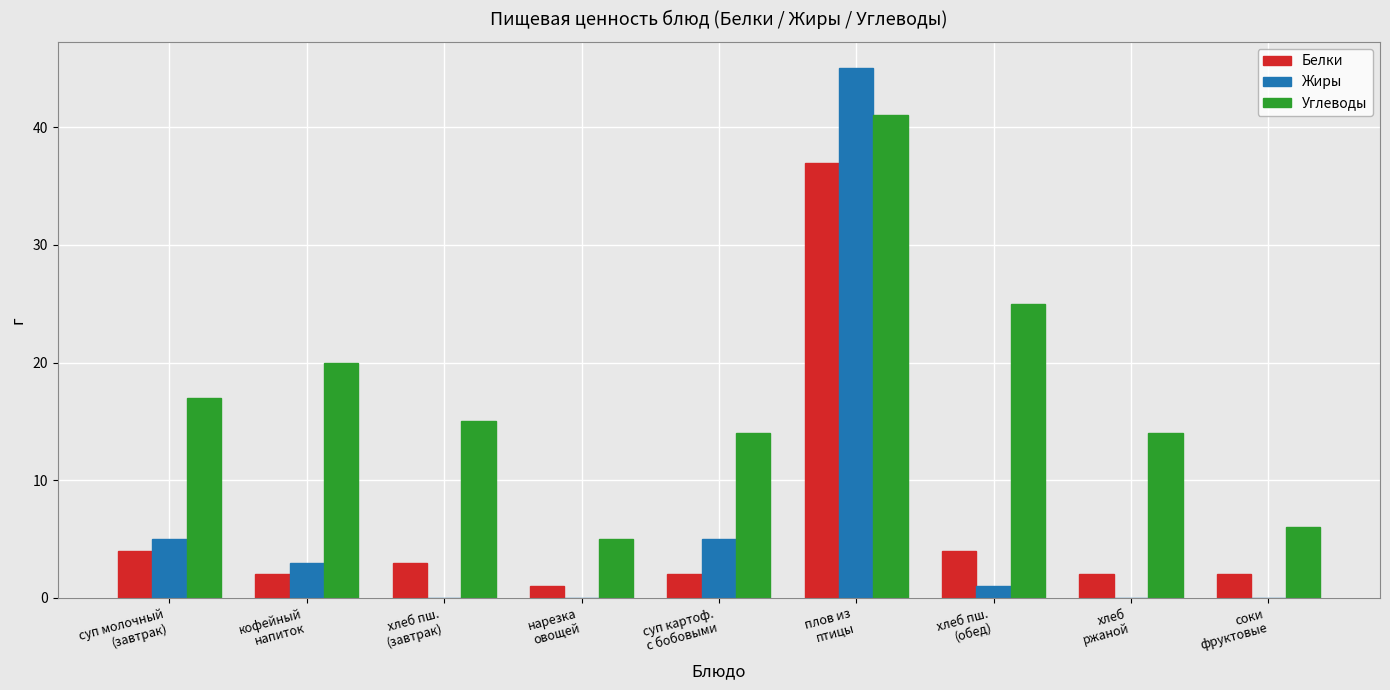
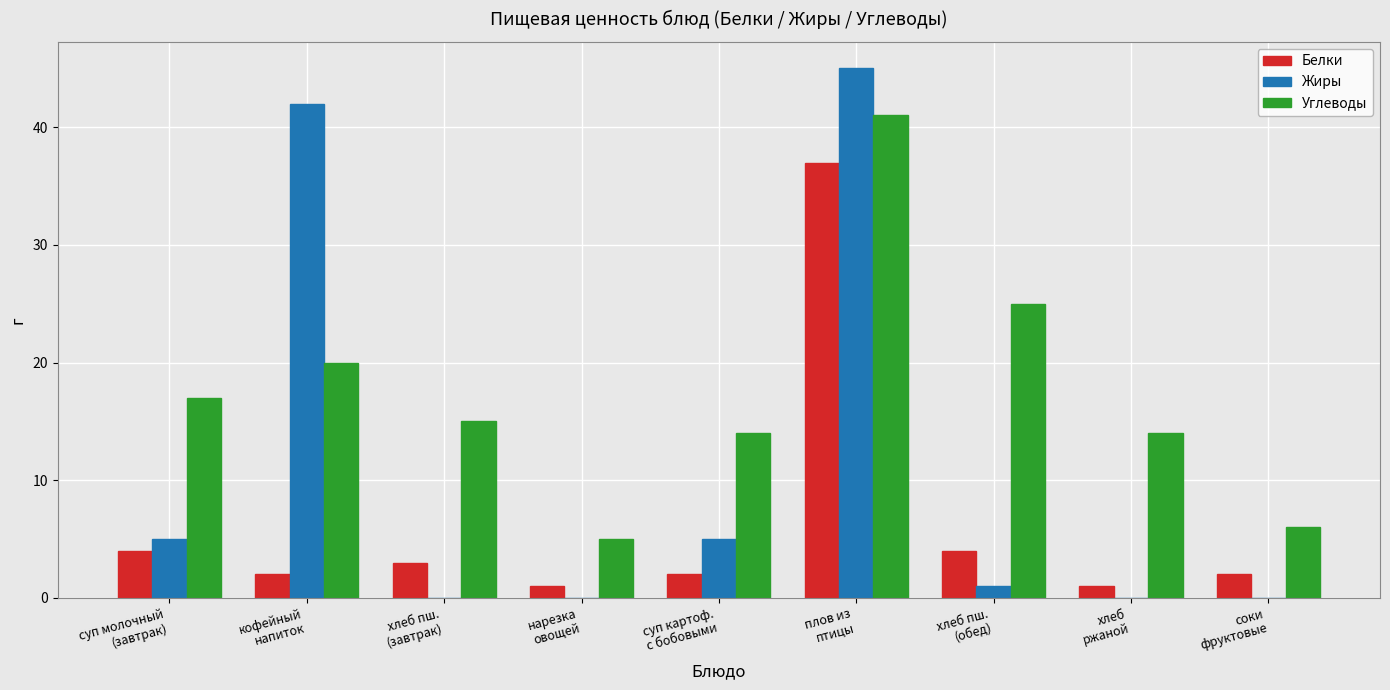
  {
    "Белки": {
      "суп молочный (завтрак)": 4,
      "кофейный напиток": 2,
      "хлеб пш. (завтрак)": 3,
      "нарезка овощей": 1,
      "суп картоф. с бобовыми": 2,
      "плов из птицы": 37,
      "хлеб пш. (обед)": 4,
-     "хлеб ржаной": 2,
+     "хлеб ржаной": 1,
      "соки фруктовые": 2
    },
    "Жиры": {
      "суп молочный (завтрак)": 5,
-     "кофейный напиток": 3,
+     "кофейный напиток": 42,
      "хлеб пш. (завтрак)": 0,
      "нарезка овощей": 0,
      "суп картоф. с бобовыми": 5,
      "плов из птицы": 45,
      "хлеб пш. (обед)": 1,
      "хлеб ржаной": 0,
      "соки фруктовые": 0
    },
    "Углеводы": {
      "суп молочный (завтрак)": 17,
      "кофейный напиток": 20,
      "хлеб пш. (завтрак)": 15,
      "нарезка овощей": 5,
      "суп картоф. с бобовыми": 14,
      "плов из птицы": 41,
      "хлеб пш. (обед)": 25,
      "хлеб ржаной": 14,
      "соки фруктовые": 6
    }
  }
